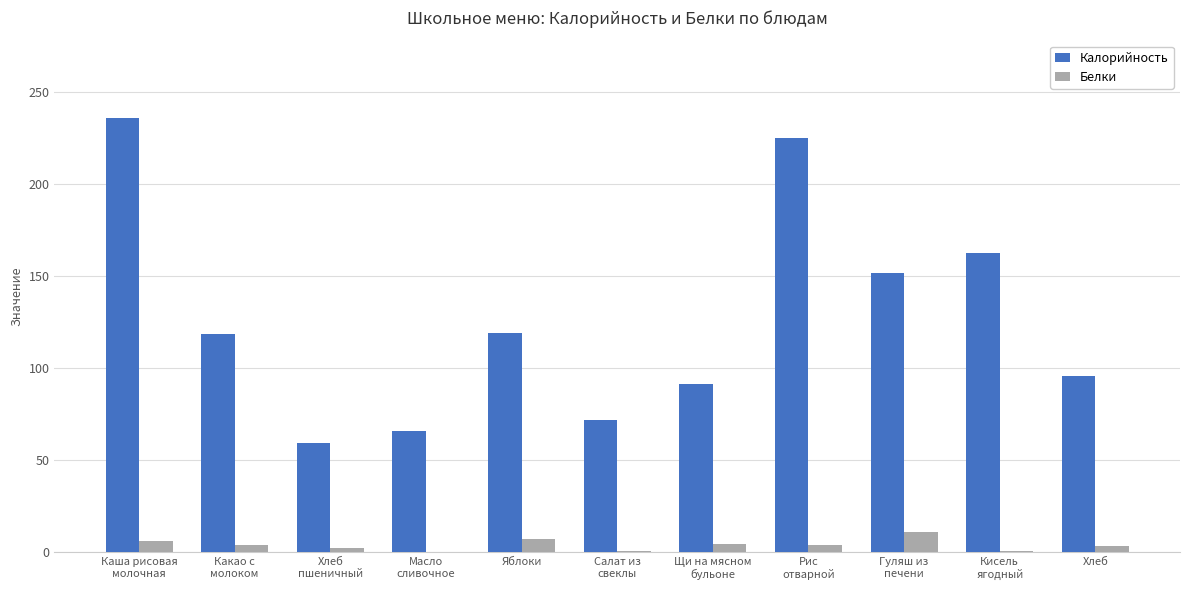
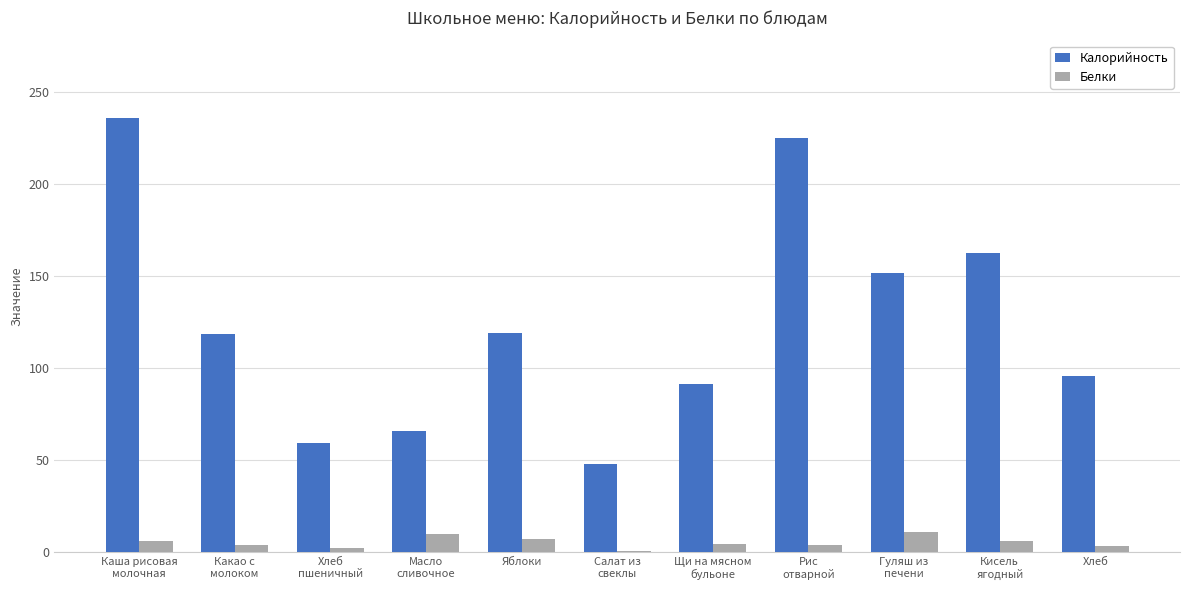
  {
    "Калорийность": {
      "Каша рисовая молочная": 236,
      "Какао с молоком": 119,
      "Хлеб пшеничный": 59,
      "Масло сливочное": 66,
      "Яблоки": 119,
-     "Салат из свеклы": 72,
+     "Салат из свеклы": 48,
      "Щи на мясном бульоне": 92,
      "Рис отварной": 225,
      "Гуляш из печени": 151,
      "Кисель ягодный": 162,
      "Хлеб": 96
    },
    "Белки": {
      "Каша рисовая молочная": 6,
      "Какао с молоком": 4,
      "Хлеб пшеничный": 2,
-     "Масло сливочное": 0,
+     "Масло сливочное": 10,
      "Яблоки": 7,
      "Щи на мясном бульоне": 5,
      "Рис отварной": 4,
      "Гуляш из печени": 11,
-     "Кисель ягодный": 1,
+     "Кисель ягодный": 6,
      "Хлеб": 3
    }
  }
